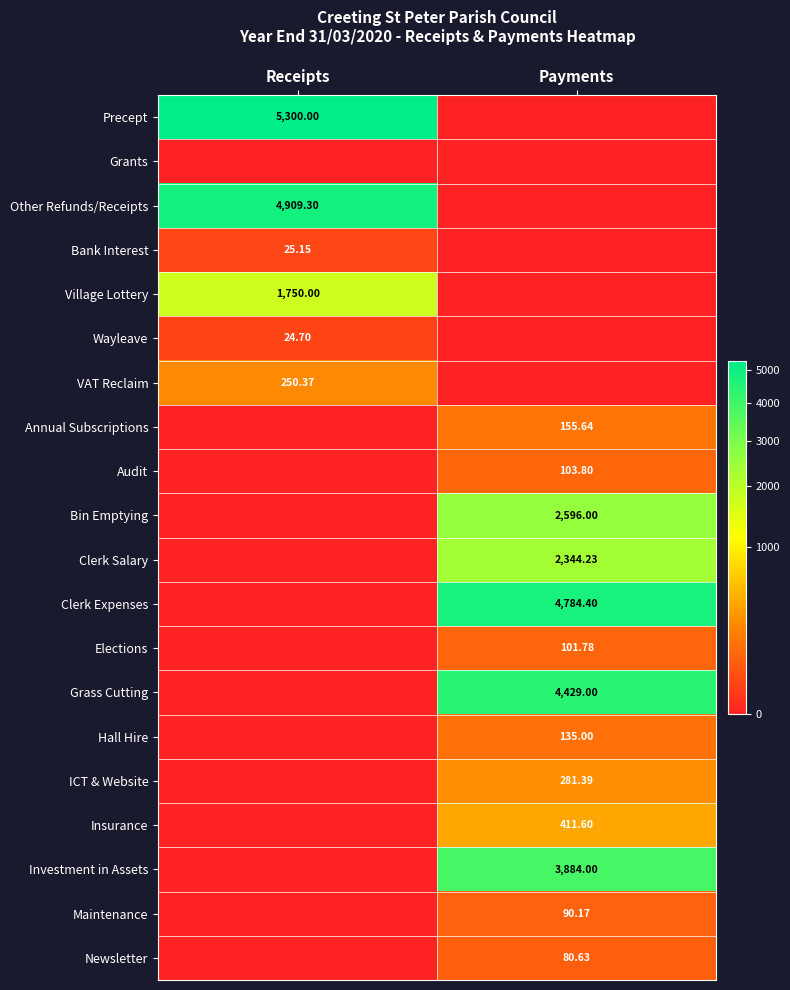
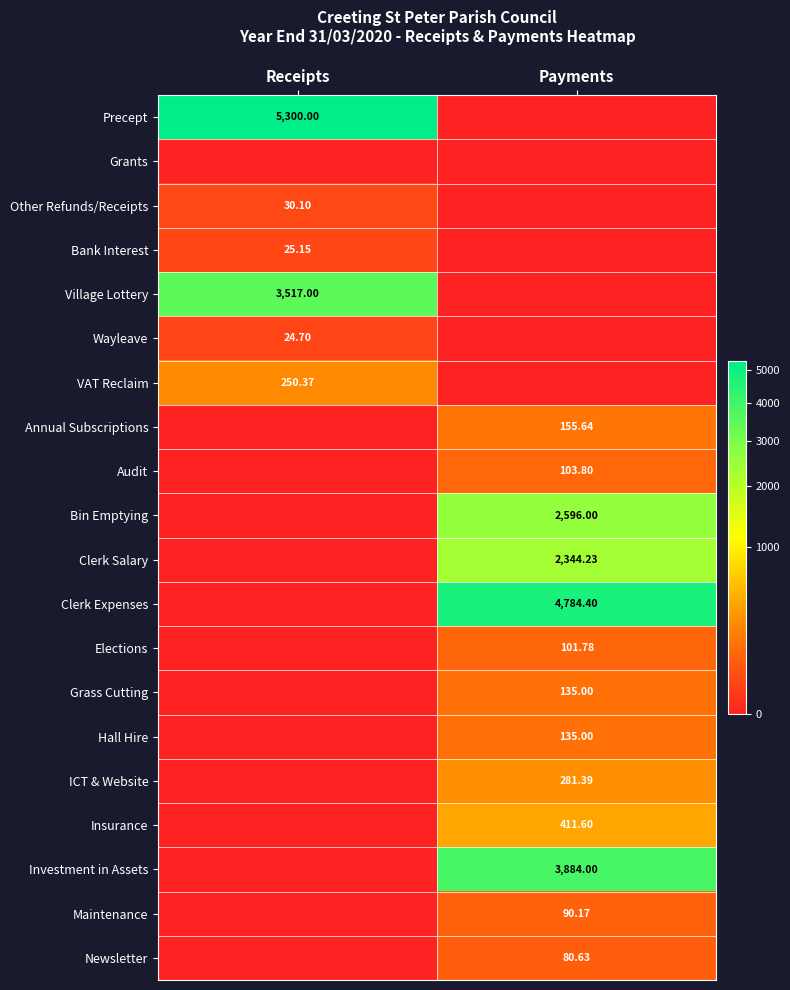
  {
    "Precept": {
      "Receipts": "5,300.00"
    },
    "Other Refunds/Receipts": {
-     "Receipts": "4,909.30"
+     "Receipts": "30.10"
    },
    "Bank Interest": {
      "Receipts": "25.15"
    },
    "Village Lottery": {
-     "Receipts": "1,750.00"
+     "Receipts": "3,517.00"
    },
    "Wayleave": {
      "Receipts": "24.70"
    },
    "VAT Reclaim": {
      "Receipts": "250.37"
    },
    "Annual Subscriptions": {
      "Payments": "155.64"
    },
    "Audit": {
      "Payments": "103.80"
    },
    "Bin Emptying": {
      "Payments": "2,596.00"
    },
    "Clerk Salary": {
      "Payments": "2,344.23"
    },
    "Clerk Expenses": {
      "Payments": "4,784.40"
    },
    "Elections": {
      "Payments": "101.78"
    },
    "Grass Cutting": {
-     "Payments": "4,429.00"
+     "Payments": "135.00"
    },
    "Hall Hire": {
      "Payments": "135.00"
    },
    "ICT & Website": {
      "Payments": "281.39"
    },
    "Insurance": {
      "Payments": "411.60"
    },
    "Investment in Assets": {
      "Payments": "3,884.00"
    },
    "Maintenance": {
      "Payments": "90.17"
    },
    "Newsletter": {
      "Payments": "80.63"
    }
  }
